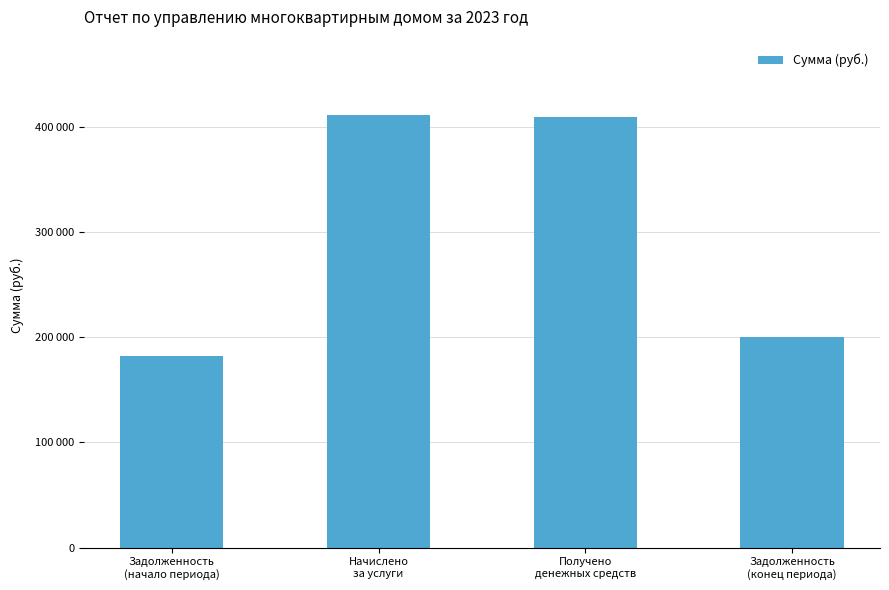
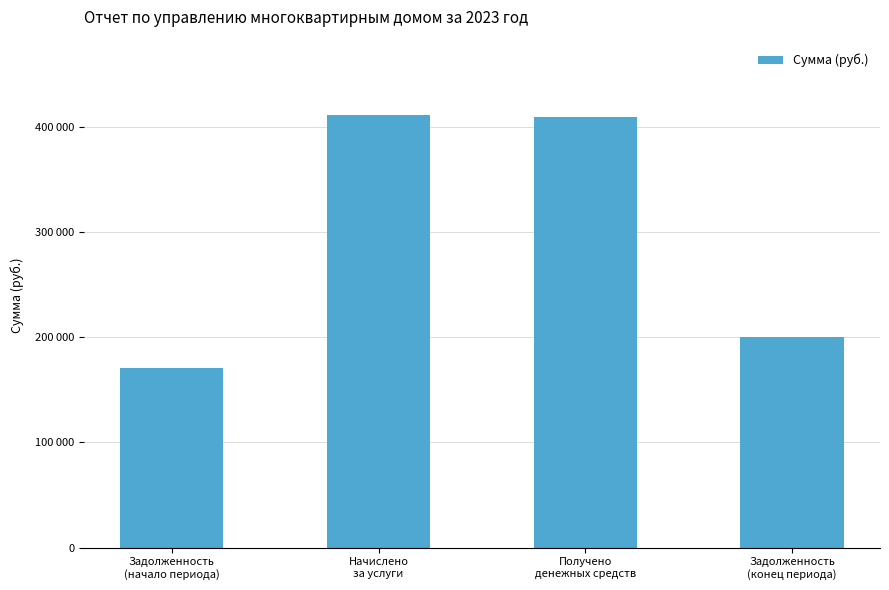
  {
-   "Задолженность (начало периода)": 182000,
+   "Задолженность (начало периода)": 170000,
    "Начислено за услуги": 411000,
    "Получено денежных средств": 409000,
    "Задолженность (конец периода)": 200000
  }
